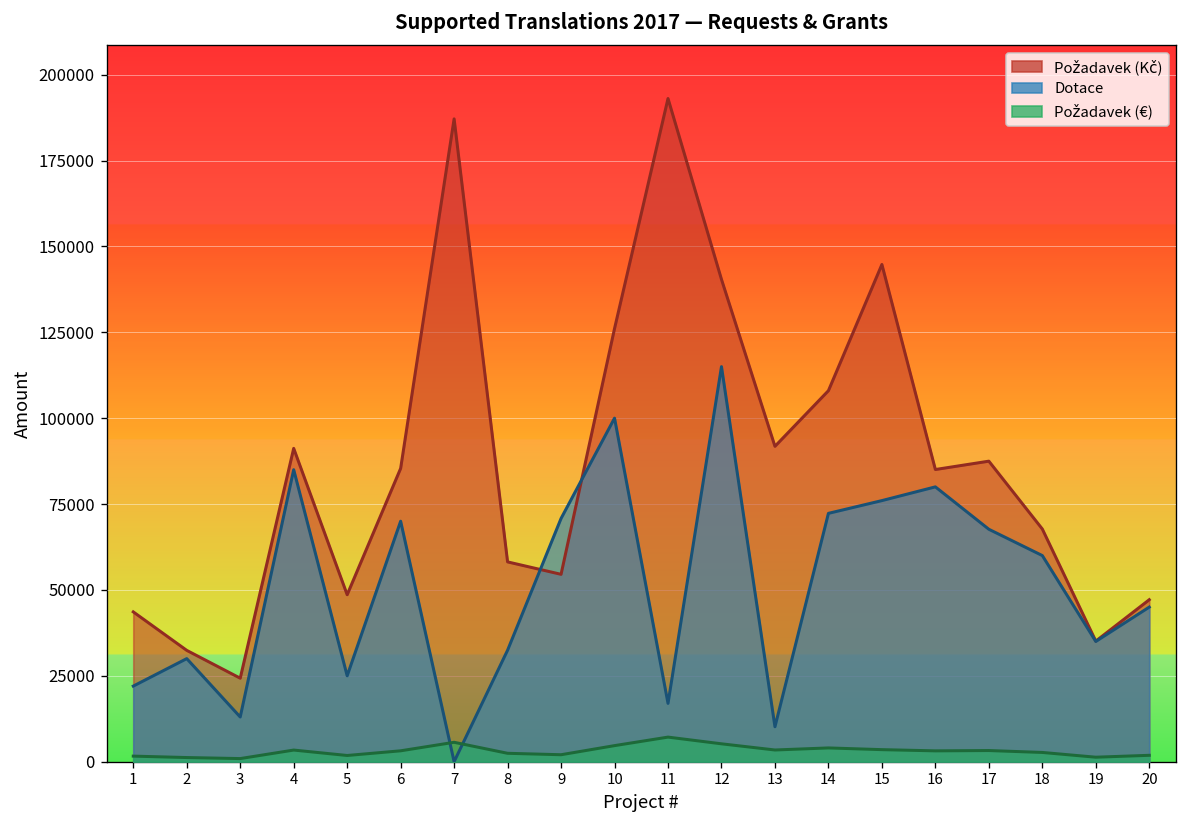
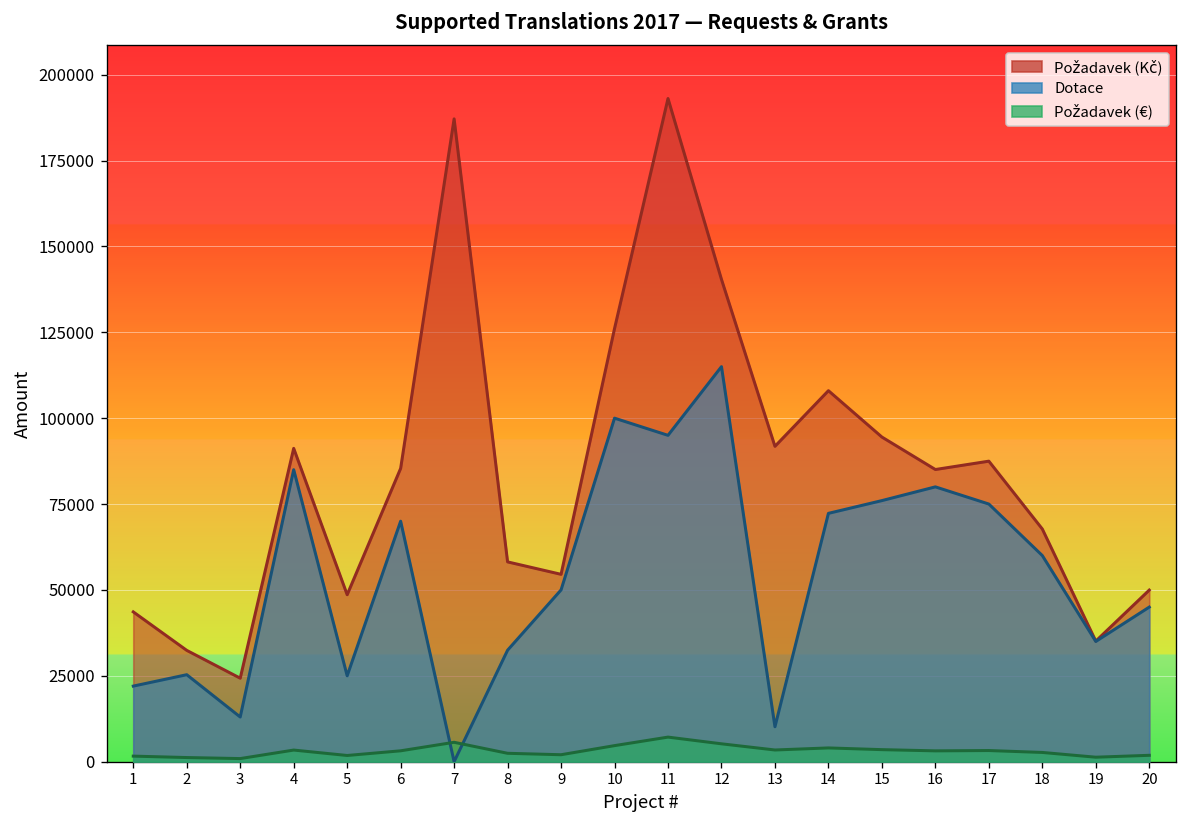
  {
    "Požadavek (Kč)": {
      "1": 44000,
      "2": 32000,
      "3": 24000,
      "4": 91000,
      "5": 49000,
      "6": 85000,
      "7": 187000,
      "8": 58000,
      "9": 55000,
      "10": 126000,
      "11": 193000,
      "12": 140000,
      "13": 92000,
      "14": 108000,
-     "15": 145000,
+     "15": 95000,
      "16": 85000,
      "17": 87000,
      "18": 68000,
-     "20": 47000
+     "20": 50000
    },
    "Dotace": {
      "1": 22000,
-     "2": 30000,
+     "2": 25000,
      "3": 13000,
      "4": 85000,
      "5": 25000,
      "6": 70000,
      "7": 0,
      "8": 32000,
-     "9": 71000,
+     "9": 50000,
      "10": 100000,
-     "11": 17000,
+     "11": 95000,
      "12": 115000,
      "13": 10000,
      "14": 72000,
      "15": 76000,
      "16": 80000,
-     "17": 68000,
+     "17": 75000,
      "18": 60000,
      "20": 45000
    },
    "Požadavek (€)": {
      "1": 2000,
      "2": 1000,
      "3": 1000,
      "4": 3000,
      "5": 2000,
      "6": 3000,
      "7": 6000,
      "8": 2000,
      "9": 2000,
      "10": 5000,
      "11": 7000,
      "12": 5000,
      "13": 3000,
      "14": 4000,
      "15": 4000,
      "16": 3000,
      "17": 3000,
      "18": 3000,
      "19": 1000,
      "20": 2000
    }
  }
